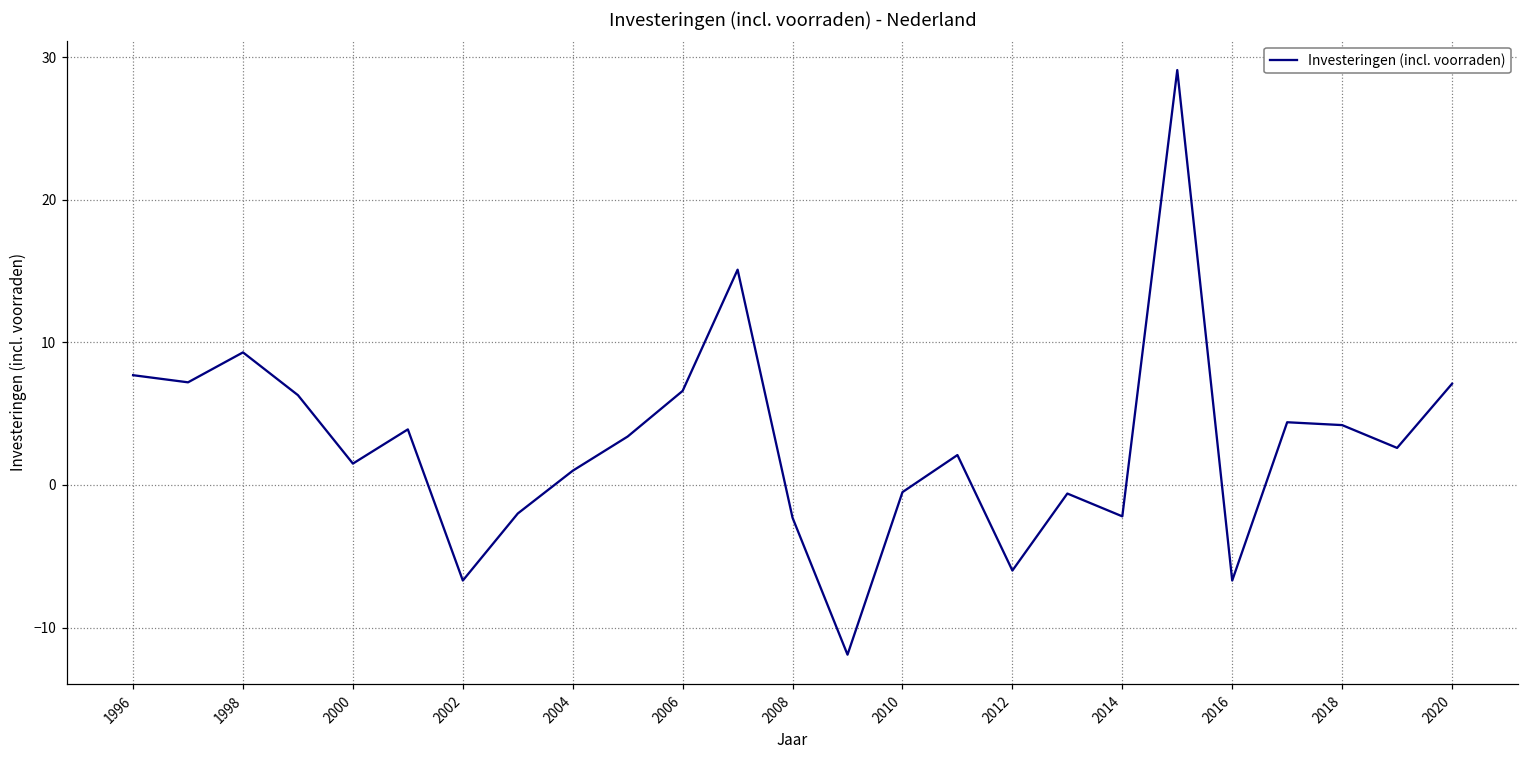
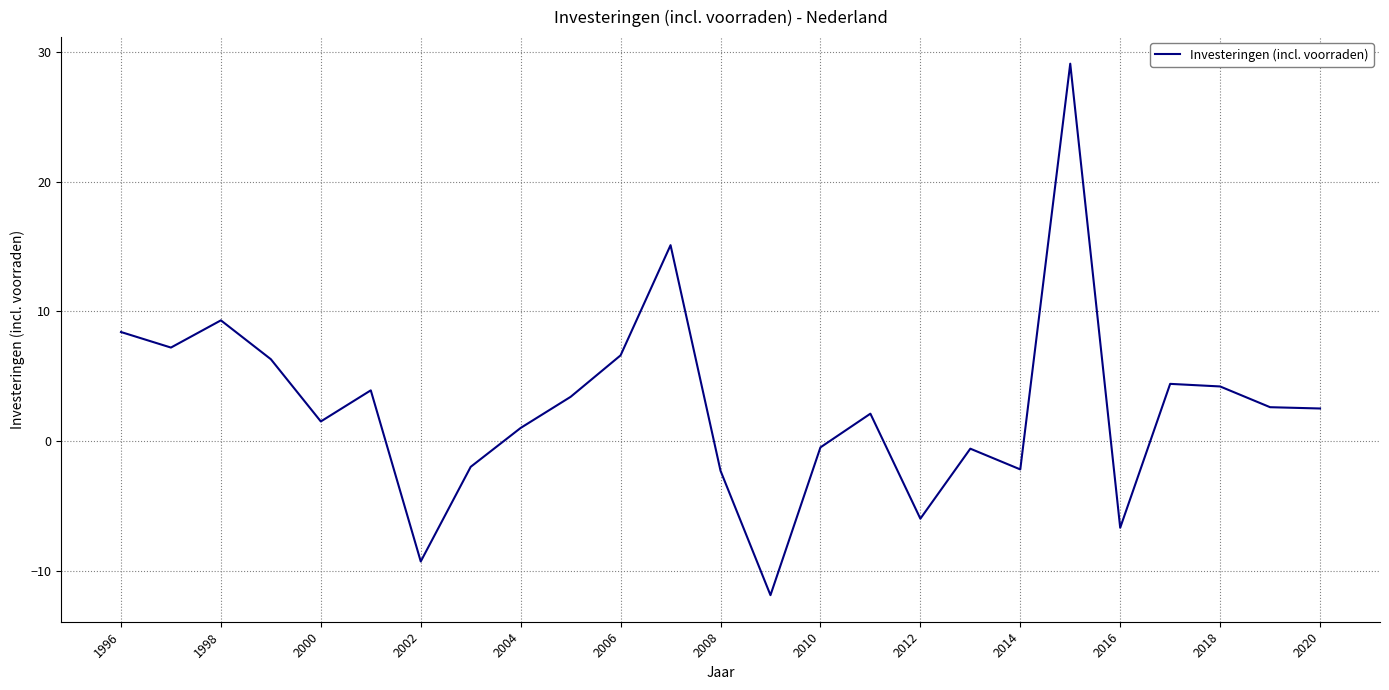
  {
-   "1996": 7.7,
+   "1996": 8.4,
    "1998": 9.3,
    "2000": 1.5,
-   "2002": -6.7,
+   "2002": -9.3,
    "2004": 1.0,
    "2006": 6.6,
    "2008": -2.3,
    "2010": -0.5,
    "2012": -6.0,
    "2014": -2.2,
    "2016": -6.7,
    "2018": 4.2,
-   "2020": 7.1
+   "2020": 2.5
  }
